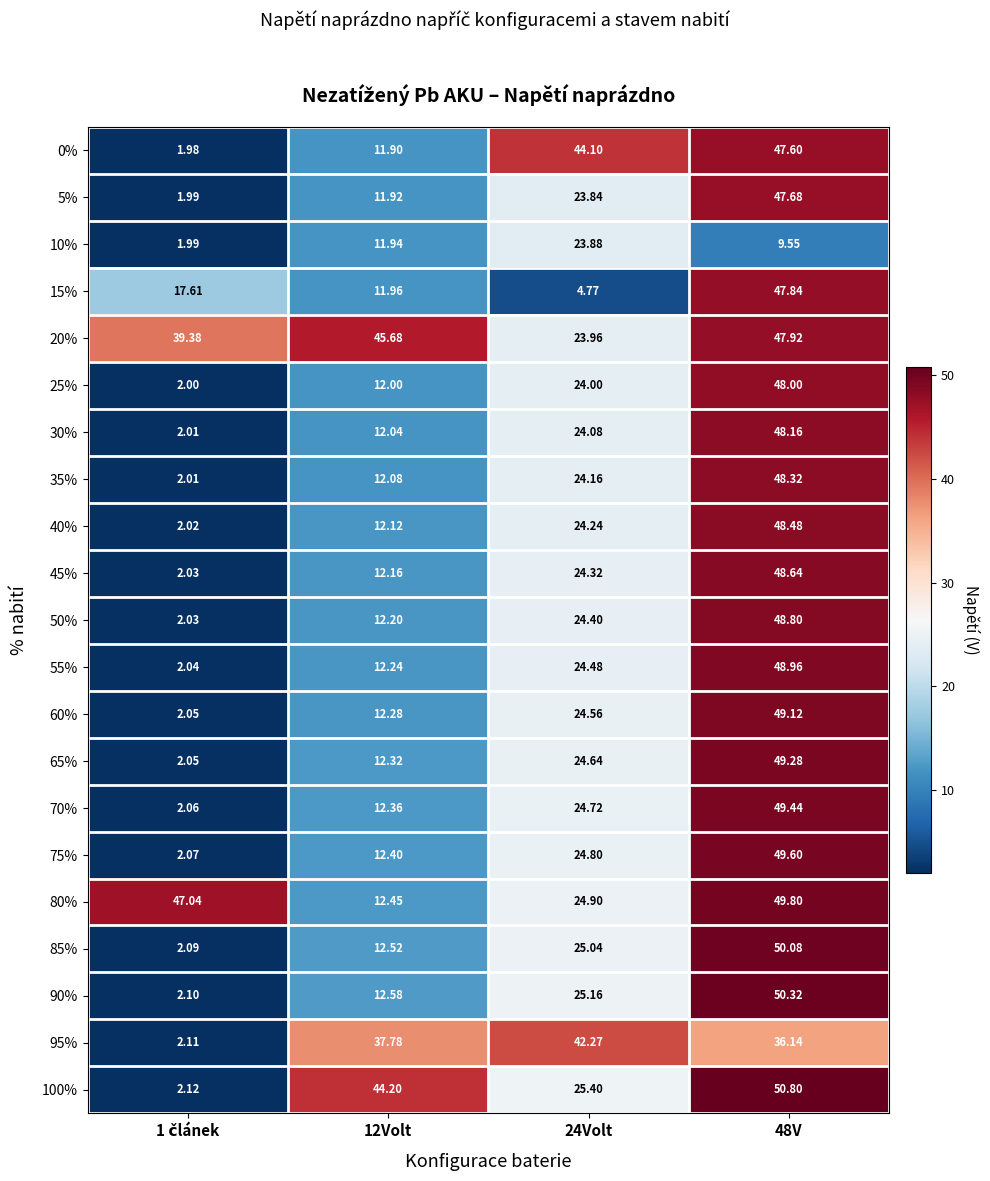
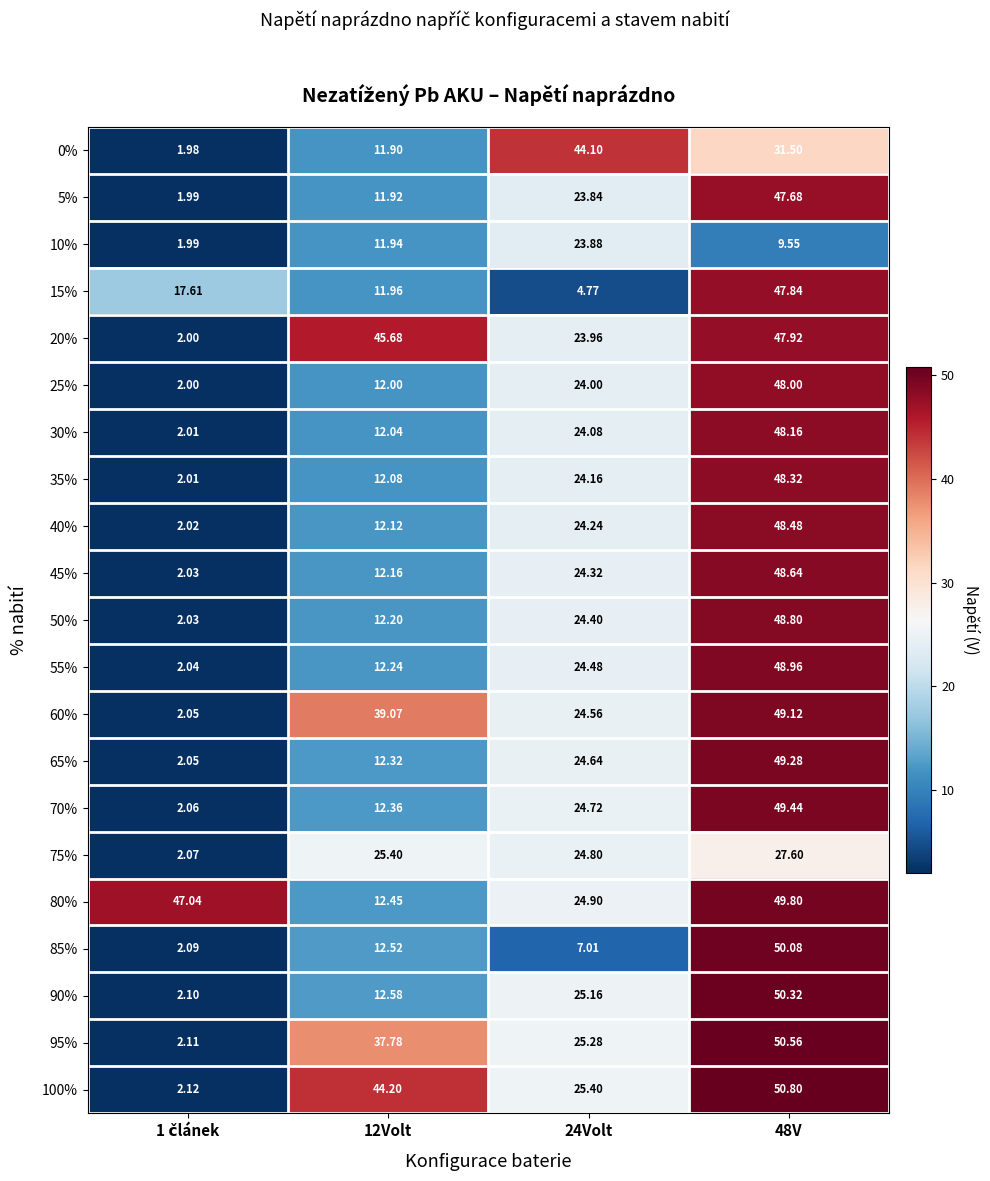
  {
    "0%": {
      "1 článek": 1.98,
      "12Volt": 11.90,
      "24Volt": 44.10,
-     "48V": 47.60
+     "48V": 31.50
    },
    "5%": {
      "1 článek": 1.99,
      "12Volt": 11.92,
      "24Volt": 23.84,
      "48V": 47.68
    },
    "10%": {
      "1 článek": 1.99,
      "12Volt": 11.94,
      "24Volt": 23.88,
      "48V": 9.55
    },
    "15%": {
      "1 článek": 17.61,
      "12Volt": 11.96,
      "24Volt": 4.77,
      "48V": 47.84
    },
    "20%": {
-     "1 článek": 39.38,
+     "1 článek": 2.00,
      "12Volt": 45.68,
      "24Volt": 23.96,
      "48V": 47.92
    },
    "25%": {
      "1 článek": 2.00,
      "12Volt": 12.00,
      "24Volt": 24.00,
      "48V": 48.00
    },
    "30%": {
      "1 článek": 2.01,
      "12Volt": 12.04,
      "24Volt": 24.08,
      "48V": 48.16
    },
    "35%": {
      "1 článek": 2.01,
      "12Volt": 12.08,
      "24Volt": 24.16,
      "48V": 48.32
    },
    "40%": {
      "1 článek": 2.02,
      "12Volt": 12.12,
      "24Volt": 24.24,
      "48V": 48.48
    },
    "45%": {
      "1 článek": 2.03,
      "12Volt": 12.16,
      "24Volt": 24.32,
      "48V": 48.64
    },
    "50%": {
      "1 článek": 2.03,
      "12Volt": 12.20,
      "24Volt": 24.40,
      "48V": 48.80
    },
    "55%": {
      "1 článek": 2.04,
      "12Volt": 12.24,
      "24Volt": 24.48,
      "48V": 48.96
    },
    "60%": {
      "1 článek": 2.05,
-     "12Volt": 12.28,
+     "12Volt": 39.07,
      "24Volt": 24.56,
      "48V": 49.12
    },
    "65%": {
      "1 článek": 2.05,
      "12Volt": 12.32,
      "24Volt": 24.64,
      "48V": 49.28
    },
    "70%": {
      "1 článek": 2.06,
      "12Volt": 12.36,
      "24Volt": 24.72,
      "48V": 49.44
    },
    "75%": {
      "1 článek": 2.07,
-     "12Volt": 12.40,
+     "12Volt": 25.40,
      "24Volt": 24.80,
-     "48V": 49.60
+     "48V": 27.60
    },
    "80%": {
      "1 článek": 47.04,
      "12Volt": 12.45,
      "24Volt": 24.90,
      "48V": 49.80
    },
    "85%": {
      "1 článek": 2.09,
      "12Volt": 12.52,
-     "24Volt": 25.04,
+     "24Volt": 7.01,
      "48V": 50.08
    },
    "90%": {
      "1 článek": 2.10,
      "12Volt": 12.58,
      "24Volt": 25.16,
      "48V": 50.32
    },
    "95%": {
      "1 článek": 2.11,
      "12Volt": 37.78,
-     "24Volt": 42.27,
-     "48V": 36.14
+     "24Volt": 25.28,
+     "48V": 50.56
    },
    "100%": {
      "1 článek": 2.12,
      "12Volt": 44.20,
      "24Volt": 25.40,
      "48V": 50.80
    }
  }
